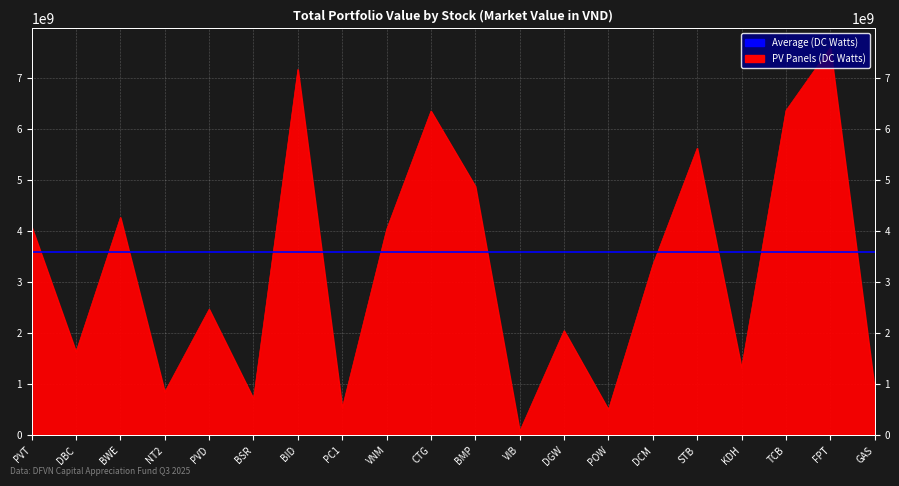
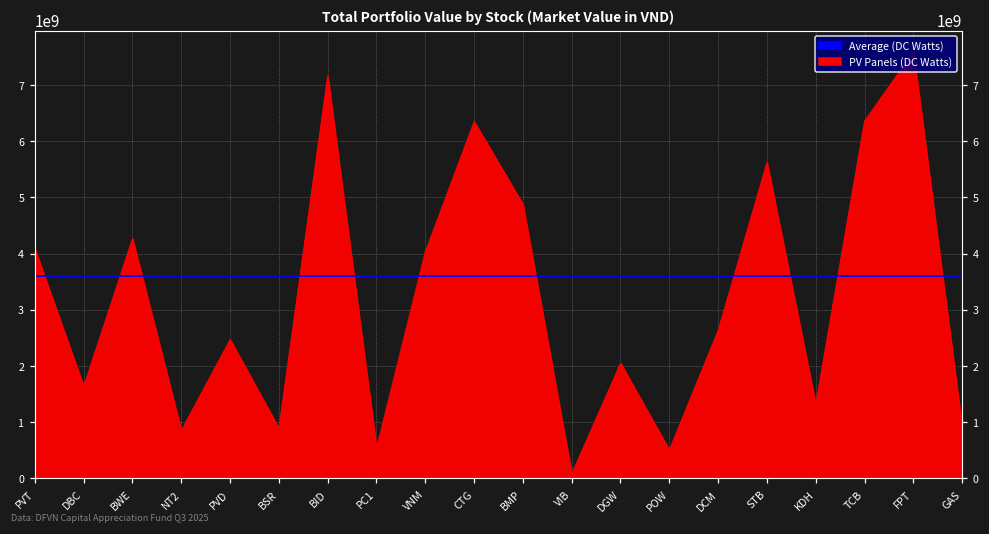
  {
    "PVT": 4100000000,
    "DBC": 1600000000,
    "BWE": 4300000000,
    "NT2": 800000000,
    "PVD": 2500000000,
-   "BSR": 700000000,
+   "BSR": 900000000,
    "BID": 7200000000,
    "PC1": 500000000,
    "VNM": 4000000000,
    "CTG": 6400000000,
    "BMP": 4900000000,
    "VIB": 100000000,
    "DGW": 2000000000,
    "POW": 500000000,
-   "DCM": 3300000000,
+   "DCM": 2600000000,
    "STB": 5600000000,
    "KDH": 1300000000,
    "TCB": 6400000000,
    "GAS": 900000000
  }
